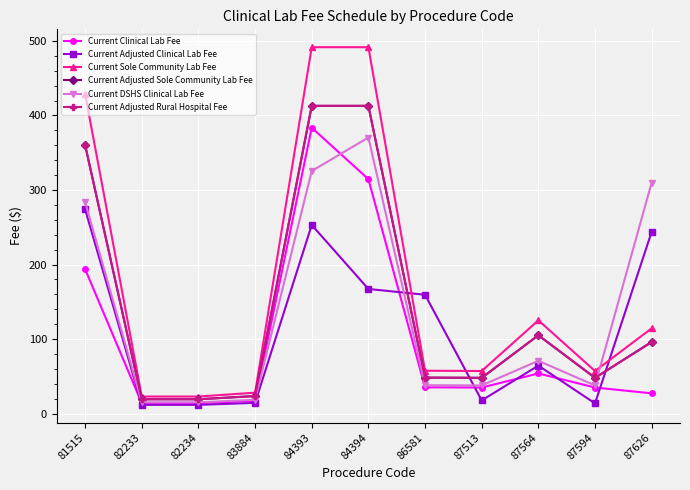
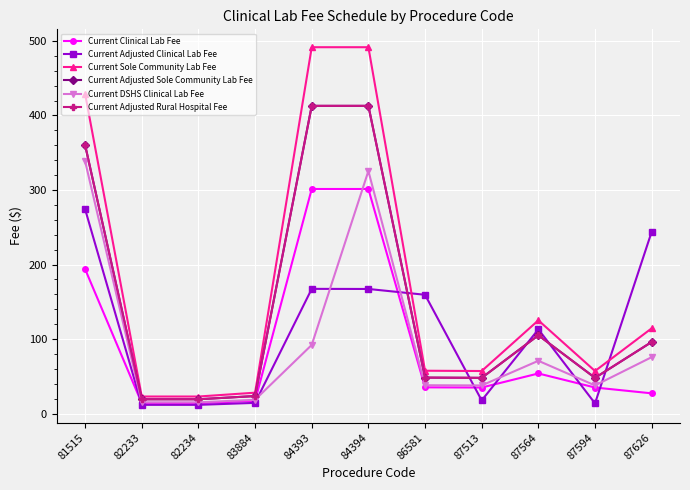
  {
    "Current Clinical Lab Fee": {
      "81515": 190,
-     "84393": 380,
-     "84394": 310,
+     "84393": 300,
+     "84394": 300,
      "87564": 50,
      "87626": 30
    },
    "Current Adjusted Clinical Lab Fee": {
      "81515": 270,
-     "84393": 250,
+     "84393": 170,
      "84394": 170,
      "86581": 160,
      "87513": 20,
-     "87564": 60,
+     "87564": 110,
      "87594": 10,
      "87626": 240
    },
    "Current DSHS Clinical Lab Fee": {
-     "81515": 280,
-     "84393": 330,
-     "84394": 370,
+     "81515": 340,
+     "84393": 90,
+     "84394": 330,
      "87564": 70,
-     "87626": 310
+     "87626": 80
    }
  }
